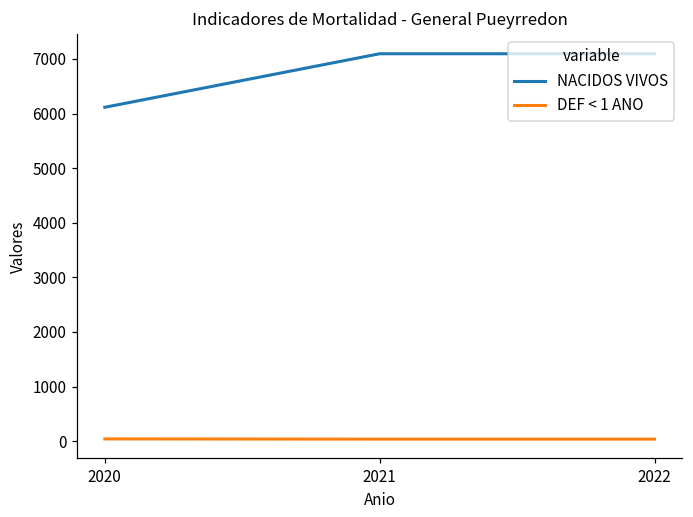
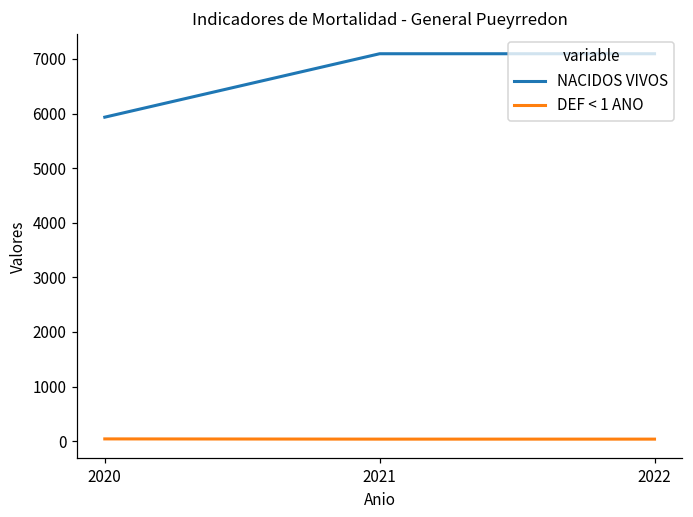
  {
    "NACIDOS VIVOS": {
-     "2020": 6100,
+     "2020": 5900,
      "2021": 7100
    },
    "DEF < 1 ANO": {
      "2020": 0,
      "2021": 0,
      "2022": 0
    }
  }
